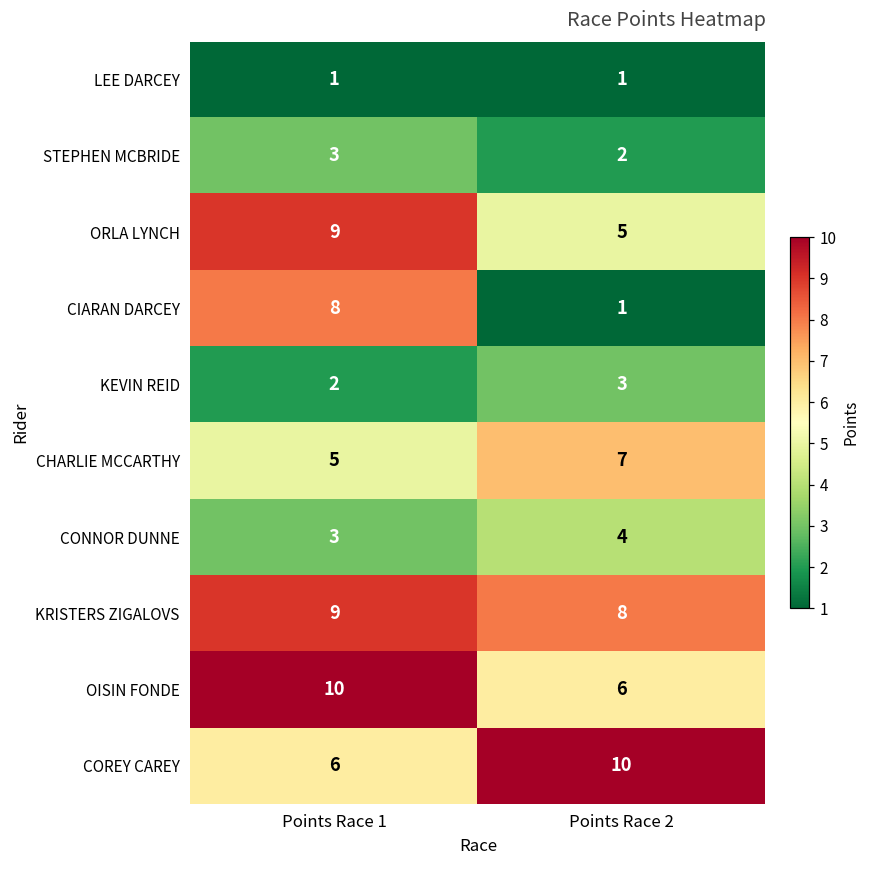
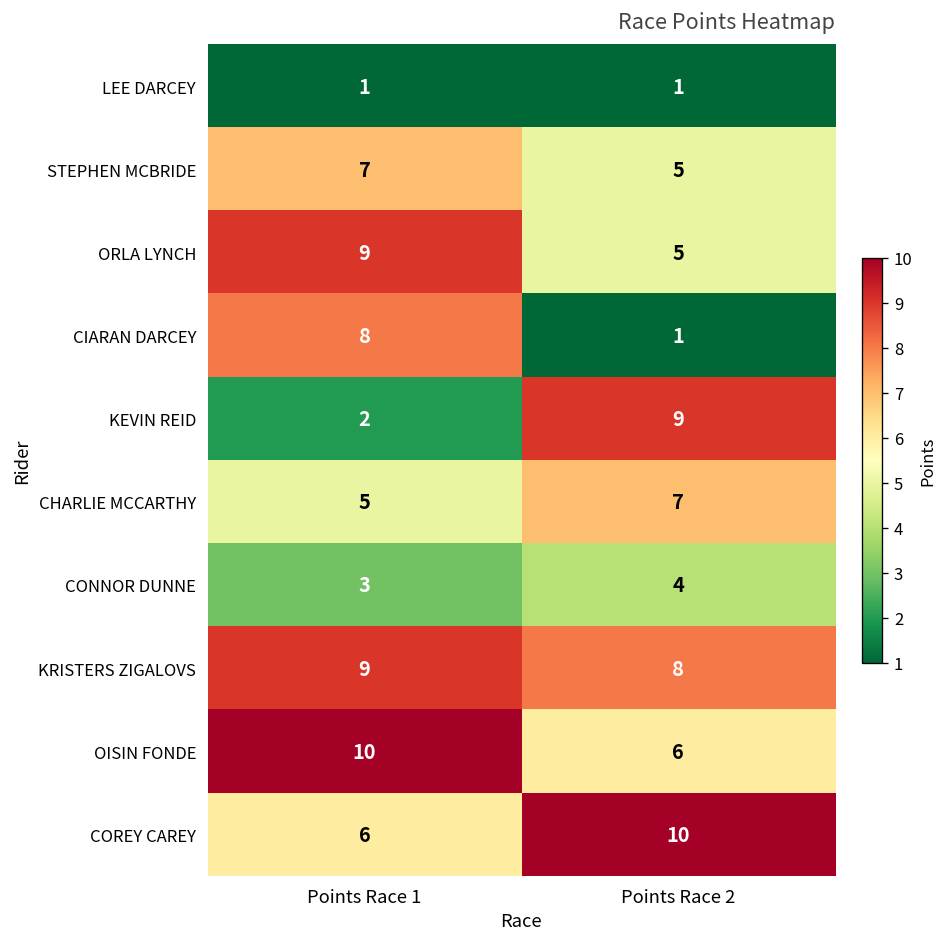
  {
    "LEE DARCEY": {
      "Points Race 1": 1,
      "Points Race 2": 1
    },
    "STEPHEN MCBRIDE": {
-     "Points Race 1": 3,
-     "Points Race 2": 2
+     "Points Race 1": 7,
+     "Points Race 2": 5
    },
    "ORLA LYNCH": {
      "Points Race 1": 9,
      "Points Race 2": 5
    },
    "CIARAN DARCEY": {
      "Points Race 1": 8,
      "Points Race 2": 1
    },
    "KEVIN REID": {
      "Points Race 1": 2,
-     "Points Race 2": 3
+     "Points Race 2": 9
    },
    "CHARLIE MCCARTHY": {
      "Points Race 1": 5,
      "Points Race 2": 7
    },
    "CONNOR DUNNE": {
      "Points Race 1": 3,
      "Points Race 2": 4
    },
    "KRISTERS ZIGALOVS": {
      "Points Race 1": 9,
      "Points Race 2": 8
    },
    "OISIN FONDE": {
      "Points Race 1": 10,
      "Points Race 2": 6
    },
    "COREY CAREY": {
      "Points Race 1": 6,
      "Points Race 2": 10
    }
  }
